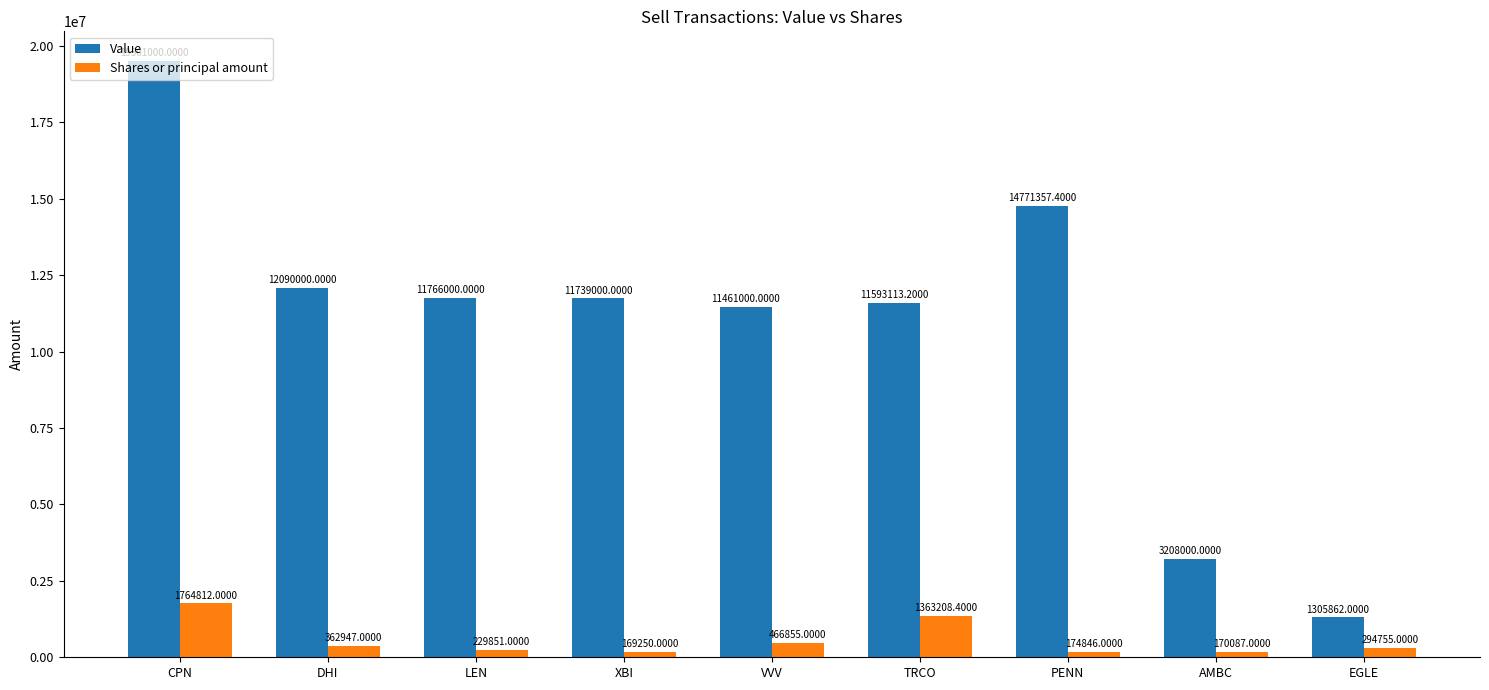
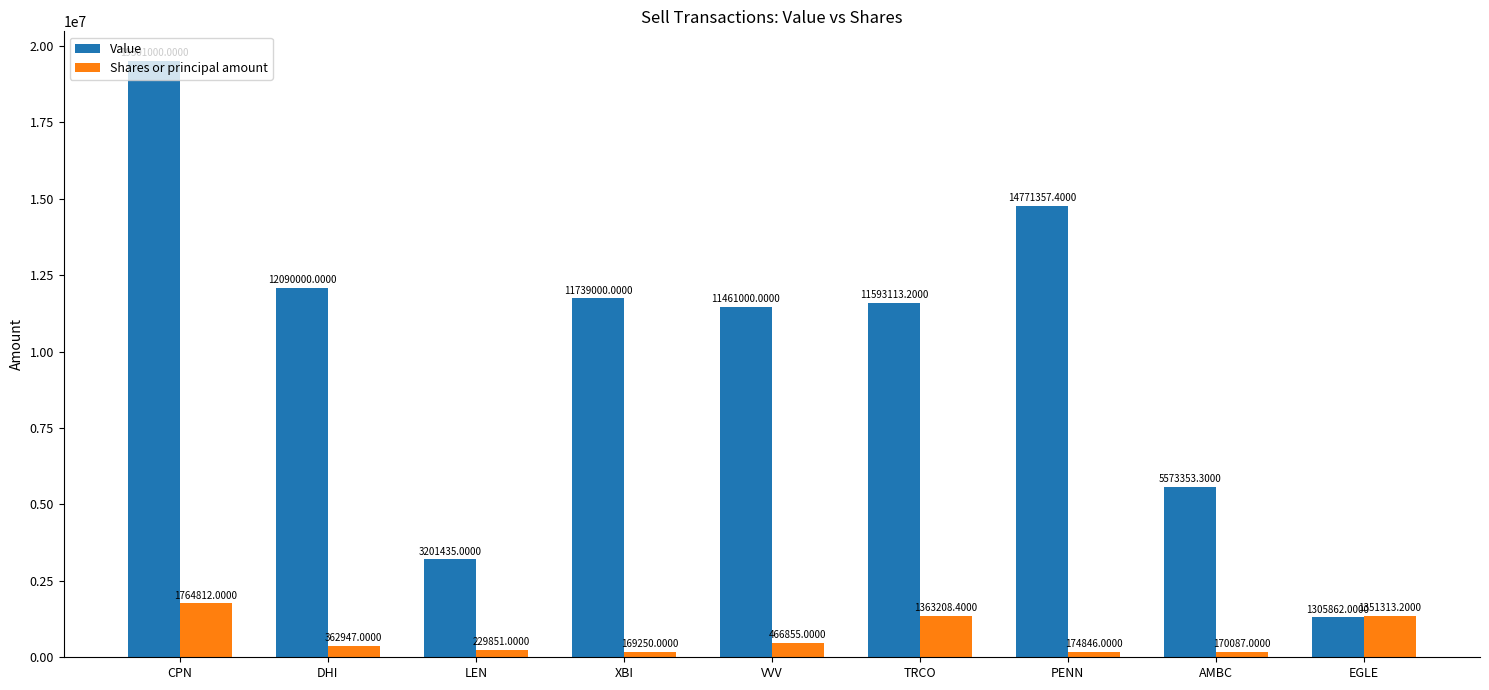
  {
    "Value": {
      "DHI": 12090000.0000,
-     "LEN": 11766000.0000,
+     "LEN": 3201435.0000,
      "XBI": 11739000.0000,
      "VVV": 11461000.0000,
      "TRCO": 11593113.2000,
      "PENN": 14771357.4000,
-     "AMBC": 3208000.0000,
+     "AMBC": 5573353.3000,
      "EGLE": 1305862.0000
    },
    "Shares or principal amount": {
      "CPN": 1764812.0000,
      "DHI": 362947.0000,
      "LEN": 229851.0000,
      "XBI": 169250.0000,
      "VVV": 466855.0000,
      "TRCO": 1363208.4000,
      "PENN": 174846.0000,
      "AMBC": 170087.0000,
-     "EGLE": 294755.0000
+     "EGLE": 1351313.2000
    }
  }
